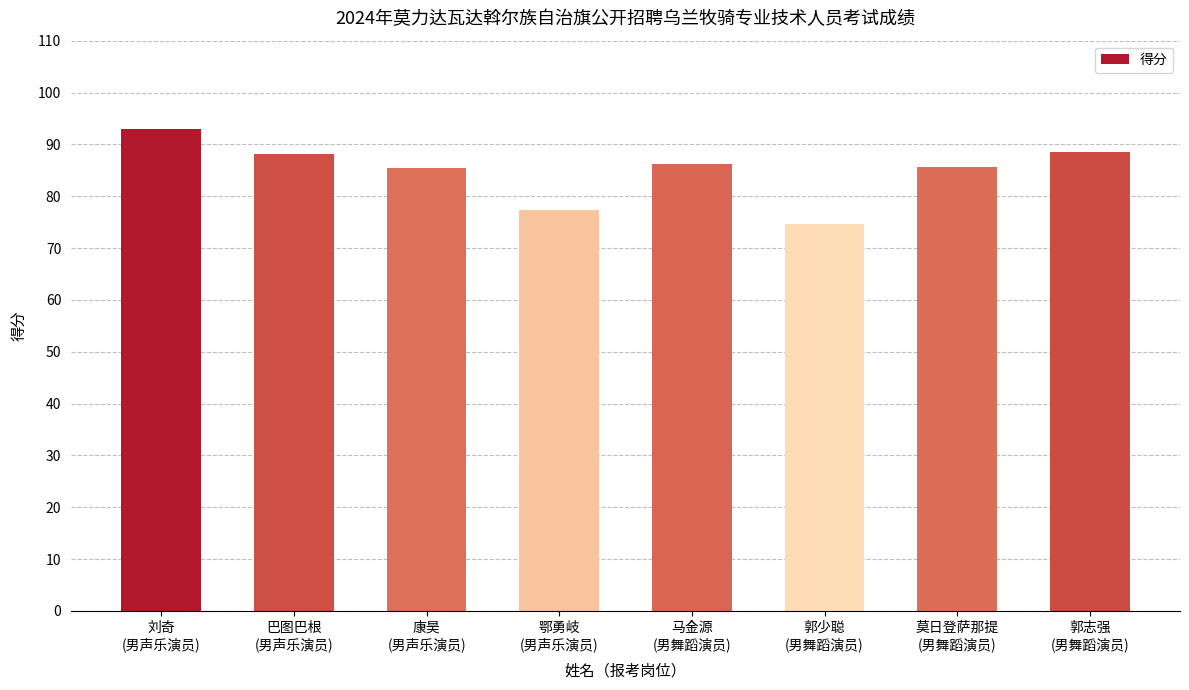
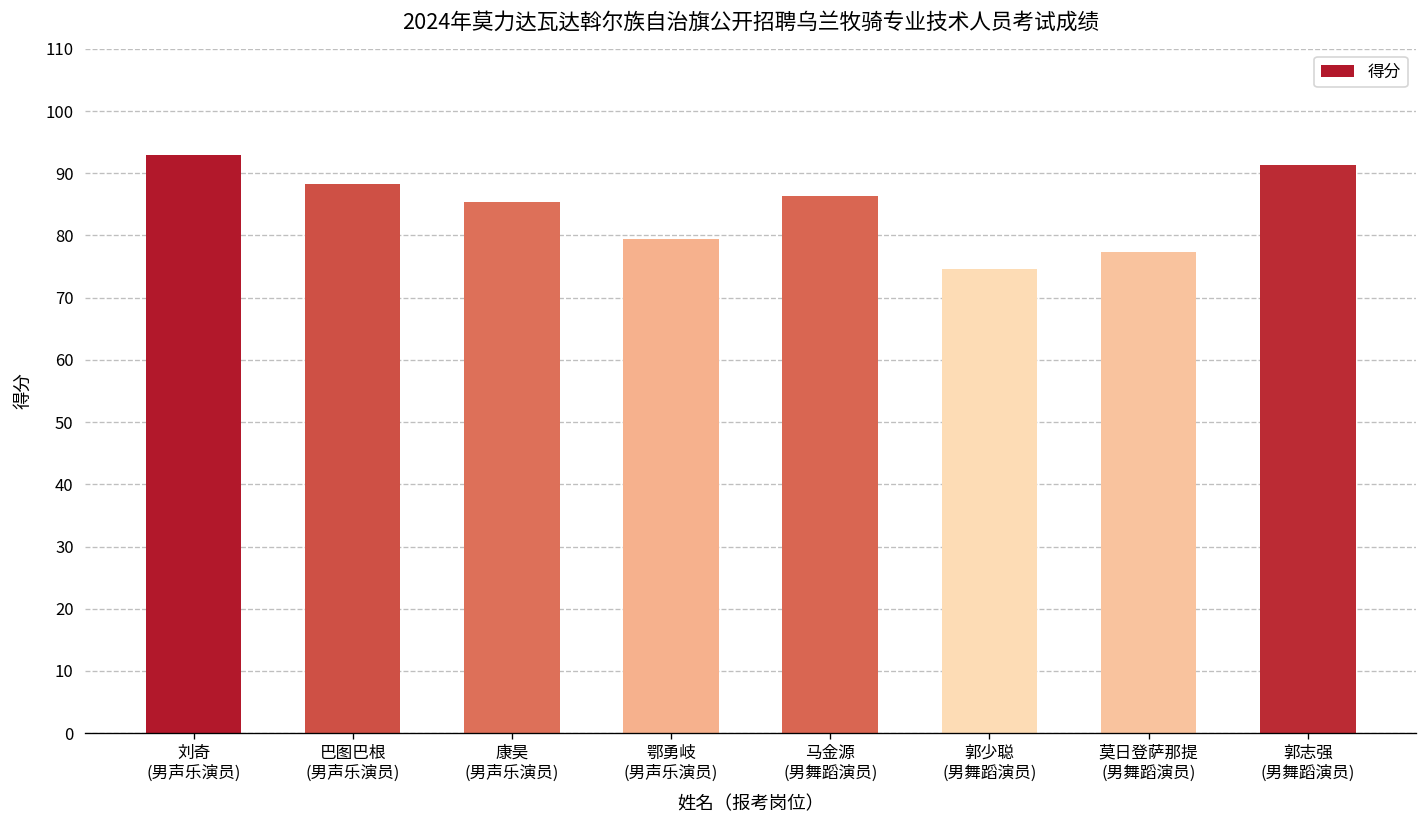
  {
    "刘奇 (男声乐演员)": 93,
    "巴图巴根 (男声乐演员)": 88,
    "康昊 (男声乐演员)": 85,
-   "鄂勇岐 (男声乐演员)": 77,
+   "鄂勇岐 (男声乐演员)": 79,
    "马金源 (男舞蹈演员)": 86,
    "郭少聪 (男舞蹈演员)": 75,
-   "莫日登萨那提 (男舞蹈演员)": 86,
-   "郭志强 (男舞蹈演员)": 89
+   "莫日登萨那提 (男舞蹈演员)": 77,
+   "郭志强 (男舞蹈演员)": 91
  }
